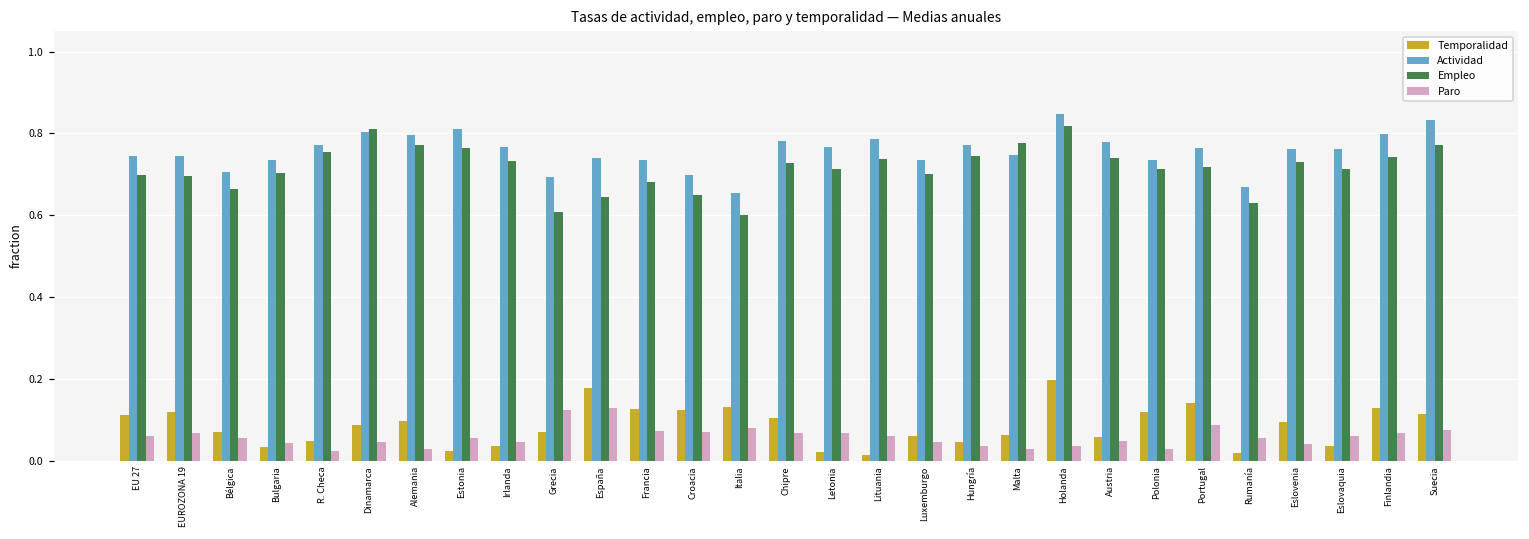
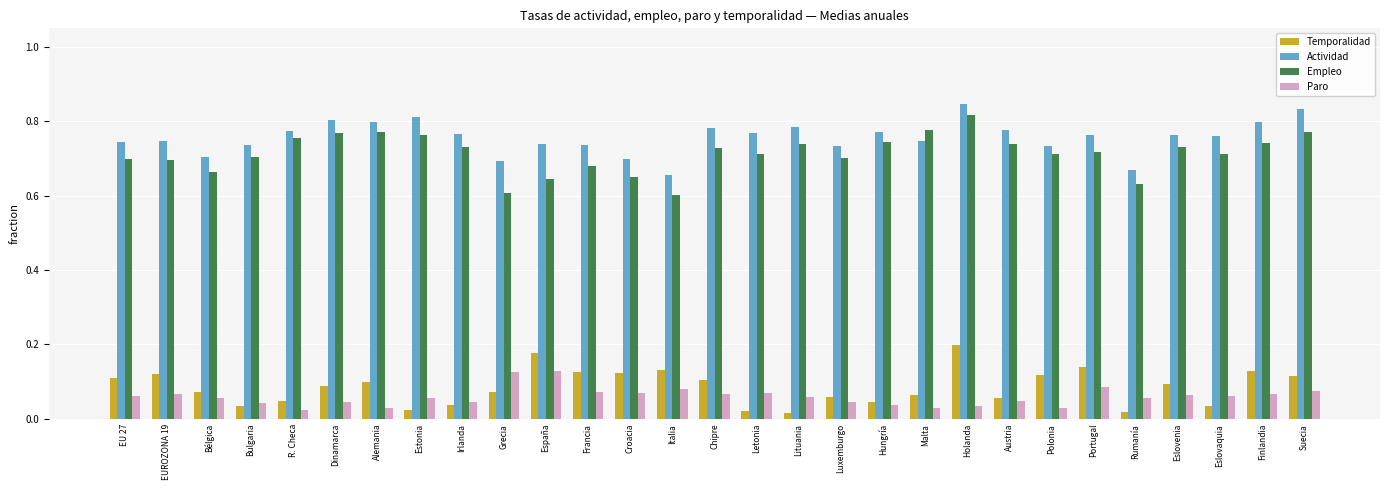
  {
    "Temporalidad": {
      "EU 27": 0.11,
      "EUROZONA 19": 0.12,
      "Bélgica": 0.07,
      "Bulgaria": 0.03,
      "R. Checa": 0.05,
      "Dinamarca": 0.09,
      "Alemania": 0.10,
      "Estonia": 0.03,
      "Irlanda": 0.04,
      "Grecia": 0.07,
      "España": 0.18,
      "Francia": 0.13,
      "Croacia": 0.12,
      "Italia": 0.13,
      "Chipre": 0.10,
      "Letonia": 0.02,
      "Lituania": 0.02,
      "Luxemburgo": 0.06,
      "Hungría": 0.05,
      "Malta": 0.06,
      "Holanda": 0.20,
      "Austria": 0.06,
      "Polonia": 0.12,
      "Portugal": 0.14,
      "Rumanía": 0.02,
      "Eslovenia": 0.09,
      "Eslovaquia": 0.04,
      "Finlandia": 0.13,
      "Suecia": 0.12
    },
    "Actividad": {
      "EU 27": 0.75,
      "EUROZONA 19": 0.75,
      "Bélgica": 0.71,
      "Bulgaria": 0.74,
      "R. Checa": 0.77,
      "Dinamarca": 0.80,
      "Alemania": 0.80,
      "Estonia": 0.81,
      "Irlanda": 0.77,
      "Grecia": 0.69,
      "España": 0.74,
      "Francia": 0.74,
      "Croacia": 0.70,
      "Italia": 0.66,
      "Chipre": 0.78,
      "Letonia": 0.77,
      "Lituania": 0.79,
      "Luxemburgo": 0.74,
      "Hungría": 0.77,
      "Malta": 0.75,
      "Holanda": 0.85,
      "Austria": 0.78,
      "Polonia": 0.74,
      "Portugal": 0.76,
      "Rumanía": 0.67,
      "Eslovenia": 0.76,
      "Eslovaquia": 0.76,
      "Finlandia": 0.80,
      "Suecia": 0.83
    },
    "Empleo": {
      "EU 27": 0.70,
      "EUROZONA 19": 0.70,
      "Bélgica": 0.67,
      "Bulgaria": 0.70,
      "R. Checa": 0.76,
-     "Dinamarca": 0.81,
+     "Dinamarca": 0.77,
      "Alemania": 0.77,
      "Estonia": 0.76,
      "Irlanda": 0.73,
      "Grecia": 0.61,
      "España": 0.64,
      "Francia": 0.68,
      "Croacia": 0.65,
      "Italia": 0.60,
      "Chipre": 0.73,
      "Letonia": 0.71,
      "Lituania": 0.74,
      "Luxemburgo": 0.70,
      "Hungría": 0.74,
      "Malta": 0.78,
      "Holanda": 0.82,
      "Austria": 0.74,
      "Polonia": 0.71,
      "Portugal": 0.72,
      "Rumanía": 0.63,
      "Eslovenia": 0.73,
      "Eslovaquia": 0.71,
      "Finlandia": 0.74,
      "Suecia": 0.77
    },
    "Paro": {
      "EU 27": 0.06,
      "EUROZONA 19": 0.07,
      "Bélgica": 0.06,
      "Bulgaria": 0.04,
      "R. Checa": 0.02,
      "Dinamarca": 0.05,
      "Alemania": 0.03,
      "Estonia": 0.06,
      "Irlanda": 0.05,
      "Grecia": 0.13,
      "España": 0.13,
      "Francia": 0.07,
      "Croacia": 0.07,
      "Italia": 0.08,
      "Chipre": 0.07,
      "Letonia": 0.07,
      "Lituania": 0.06,
      "Luxemburgo": 0.05,
      "Hungría": 0.04,
      "Malta": 0.03,
      "Holanda": 0.04,
      "Austria": 0.05,
      "Polonia": 0.03,
      "Portugal": 0.09,
      "Rumanía": 0.06,
-     "Eslovenia": 0.04,
+     "Eslovenia": 0.06,
      "Eslovaquia": 0.06,
      "Finlandia": 0.07,
      "Suecia": 0.08
    }
  }
